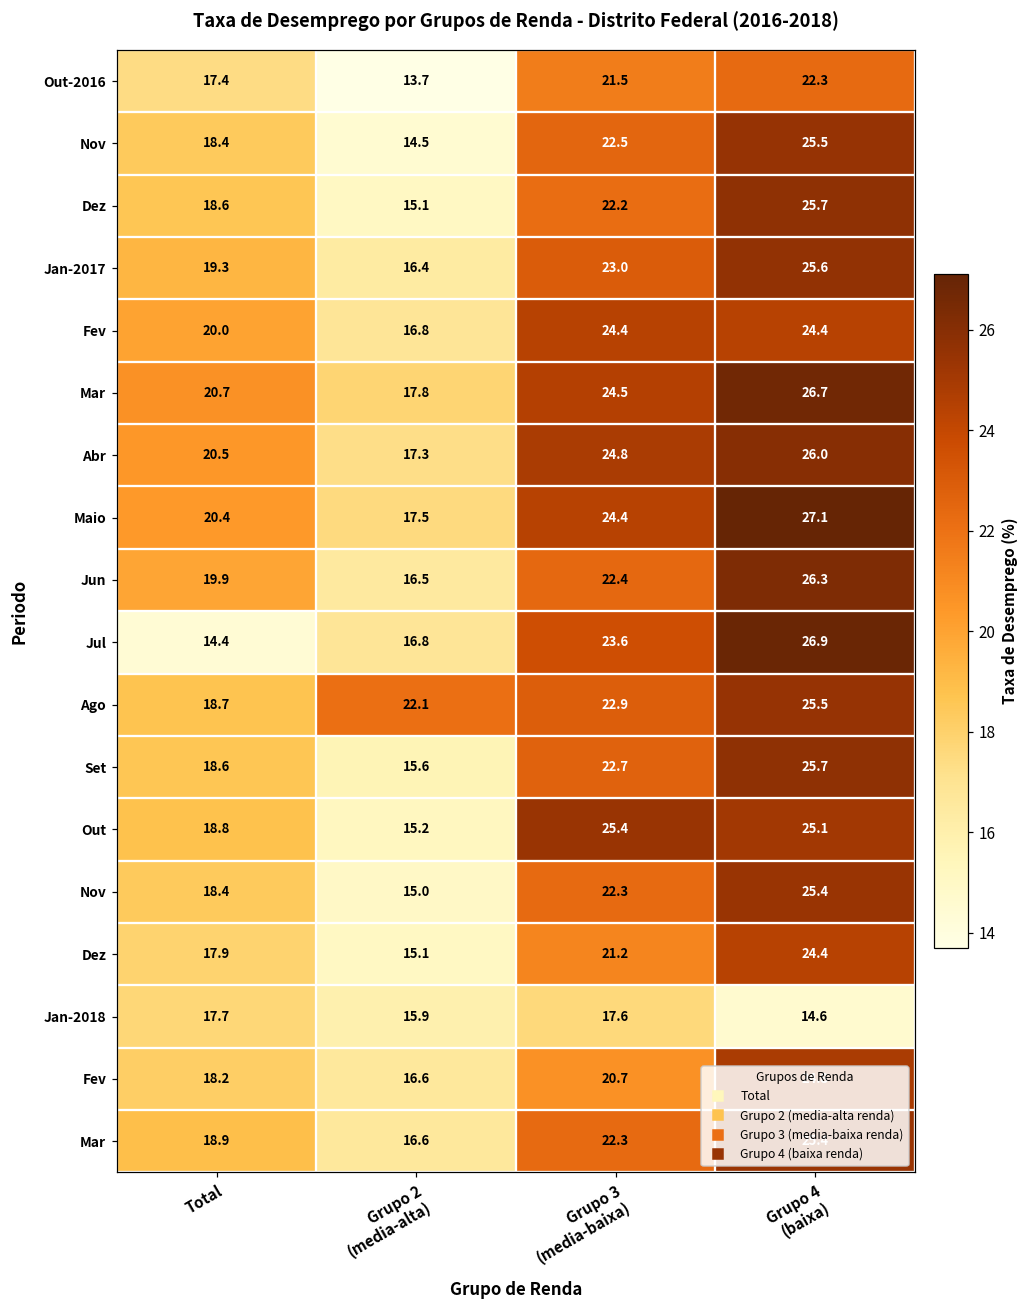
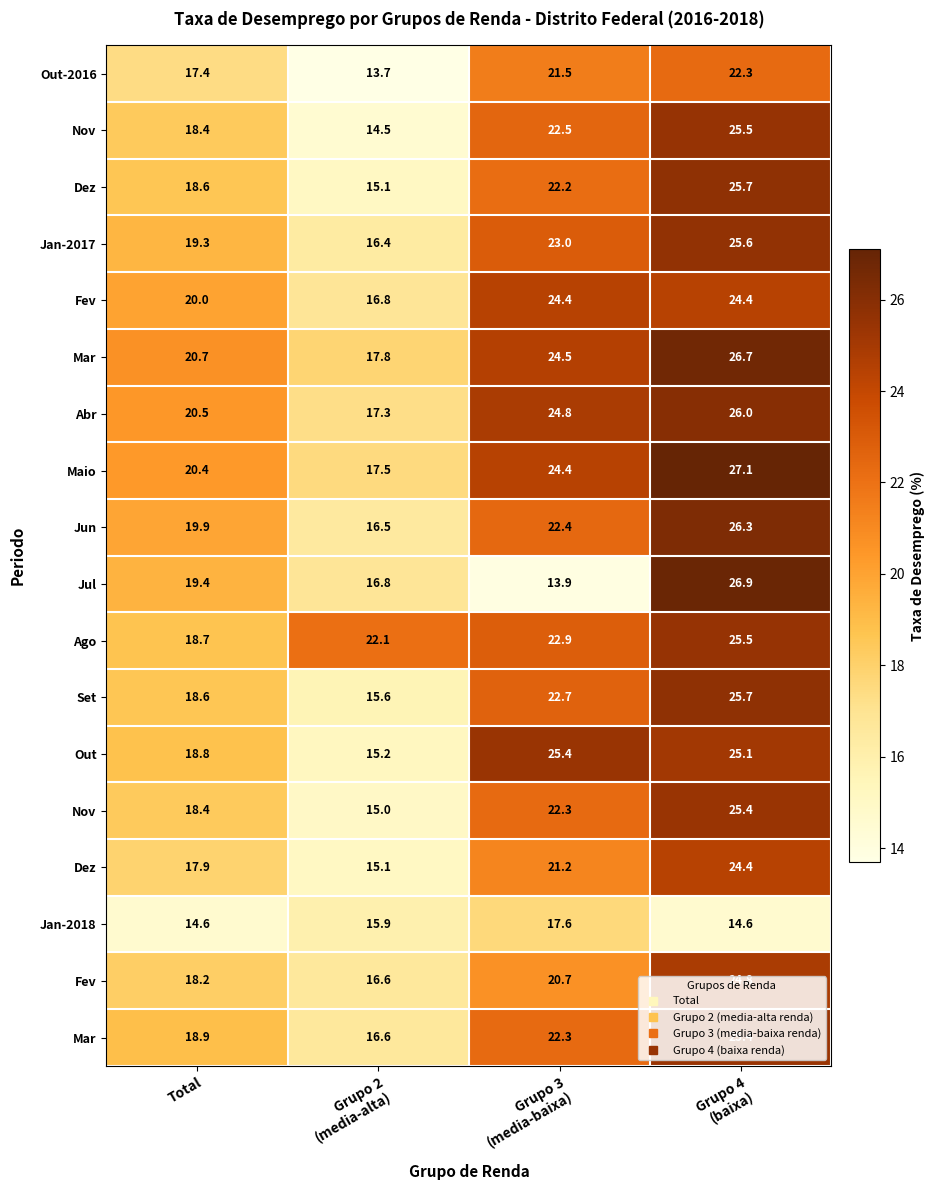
  {
    "Out-2016": {
      "Total": 17.4,
      "Grupo 2 (media-alta)": 13.7,
      "Grupo 3 (media-baixa)": 21.5,
      "Grupo 4 (baixa)": 22.3
    },
    "Jan-2017": {
      "Total": 19.3,
      "Grupo 2 (media-alta)": 16.4,
      "Grupo 3 (media-baixa)": 23.0,
      "Grupo 4 (baixa)": 25.6
    },
    "Abr": {
      "Total": 20.5,
      "Grupo 2 (media-alta)": 17.3,
      "Grupo 3 (media-baixa)": 24.8,
      "Grupo 4 (baixa)": 26.0
    },
    "Maio": {
      "Total": 20.4,
      "Grupo 2 (media-alta)": 17.5,
      "Grupo 3 (media-baixa)": 24.4,
      "Grupo 4 (baixa)": 27.1
    },
    "Jun": {
      "Total": 19.9,
      "Grupo 2 (media-alta)": 16.5,
      "Grupo 3 (media-baixa)": 22.4,
      "Grupo 4 (baixa)": 26.3
    },
    "Jul": {
-     "Total": 14.4,
+     "Total": 19.4,
      "Grupo 2 (media-alta)": 16.8,
-     "Grupo 3 (media-baixa)": 23.6,
+     "Grupo 3 (media-baixa)": 13.9,
      "Grupo 4 (baixa)": 26.9
    },
    "Ago": {
      "Total": 18.7,
      "Grupo 2 (media-alta)": 22.1,
      "Grupo 3 (media-baixa)": 22.9,
      "Grupo 4 (baixa)": 25.5
    },
    "Set": {
      "Total": 18.6,
      "Grupo 2 (media-alta)": 15.6,
      "Grupo 3 (media-baixa)": 22.7,
      "Grupo 4 (baixa)": 25.7
    },
    "Out": {
      "Total": 18.8,
      "Grupo 2 (media-alta)": 15.2,
      "Grupo 3 (media-baixa)": 25.4,
      "Grupo 4 (baixa)": 25.1
    },
    "Jan-2018": {
-     "Total": 17.7,
+     "Total": 14.6,
      "Grupo 2 (media-alta)": 15.9,
      "Grupo 3 (media-baixa)": 17.6,
      "Grupo 4 (baixa)": 14.6
    }
  }
